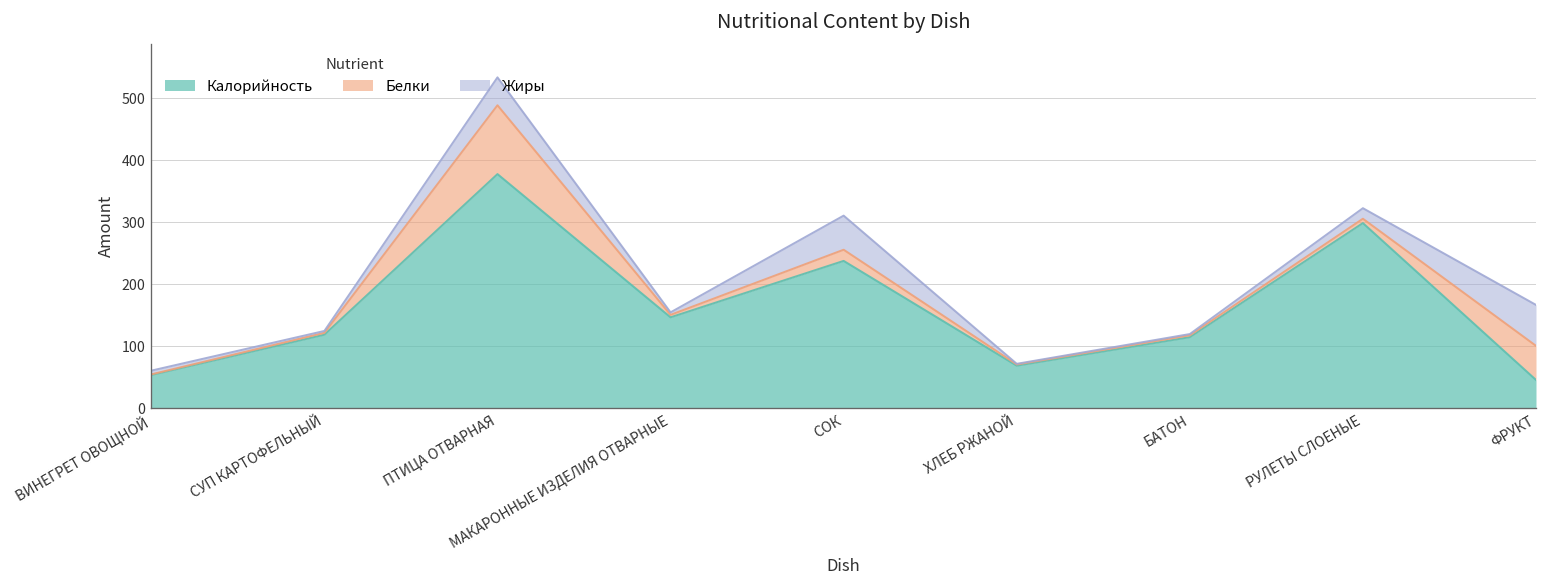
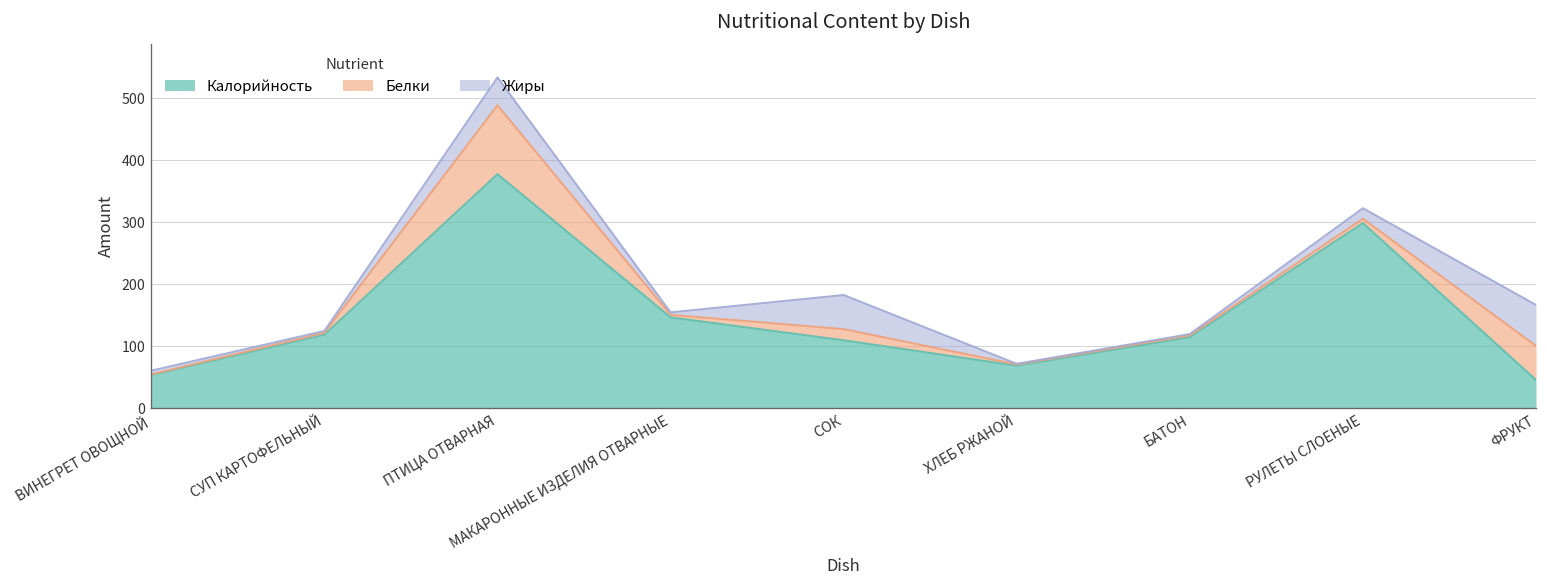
  {
    "Калорийность": {
      "ПТИЦА ОТВАРНАЯ": 380,
-     "СОК": 240,
+     "СОК": 110,
      "РУЛЕТЫ СЛОЕНЫЕ": 300,
      "ФРУКТ": 50
    },
    "Белки": {
      "ПТИЦА ОТВАРНАЯ": 110,
      "СОК": 20,
      "РУЛЕТЫ СЛОЕНЫЕ": 10,
      "ФРУКТ": 60
    },
    "Жиры": {
      "ВИНЕГРЕТ ОВОЩНОЙ": 10,
      "ПТИЦА ОТВАРНАЯ": 50,
      "СОК": 60,
      "РУЛЕТЫ СЛОЕНЫЕ": 20,
      "ФРУКТ": 70
    }
  }
